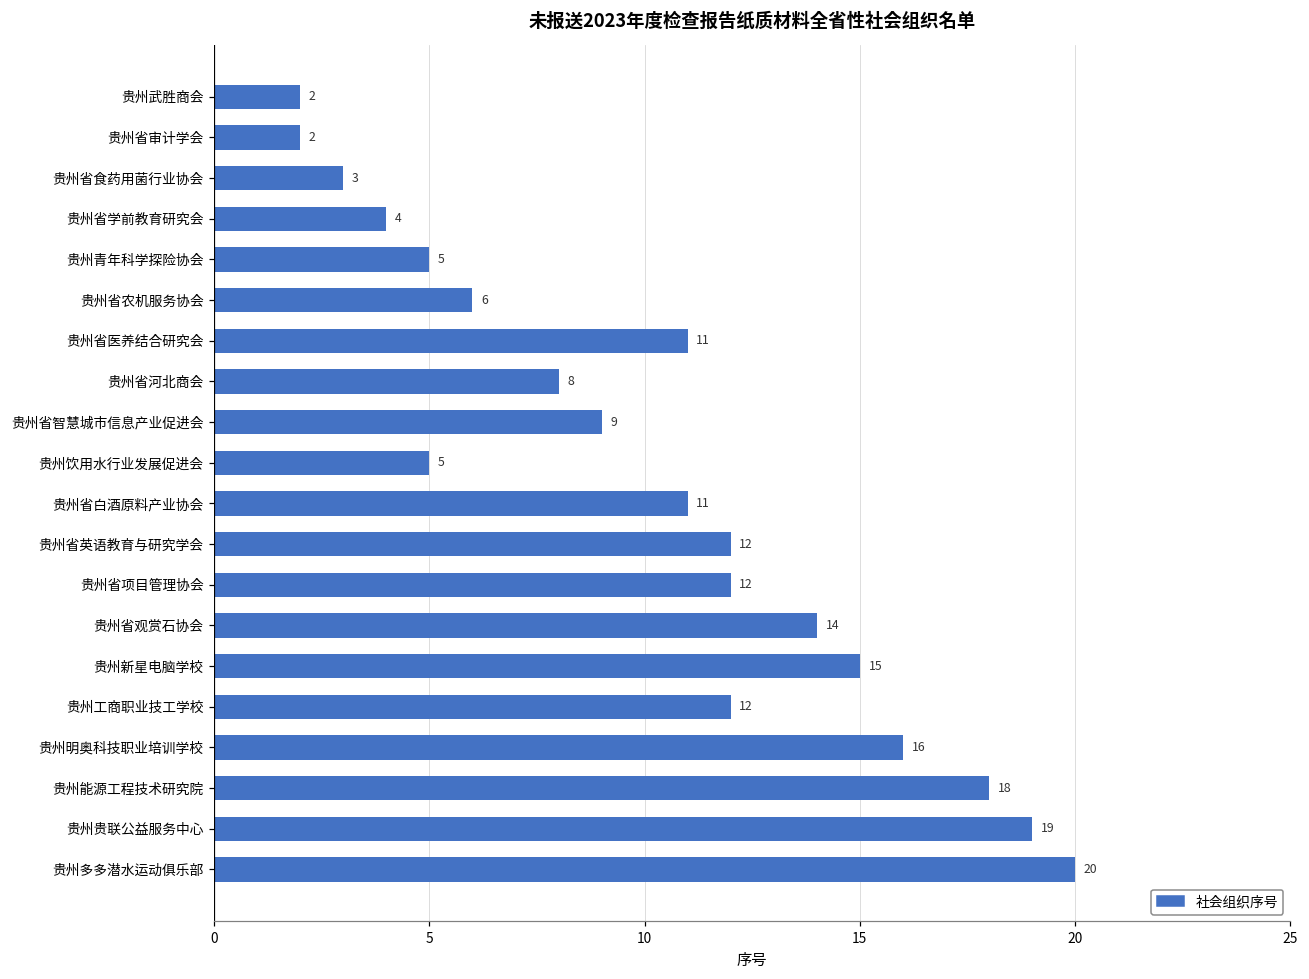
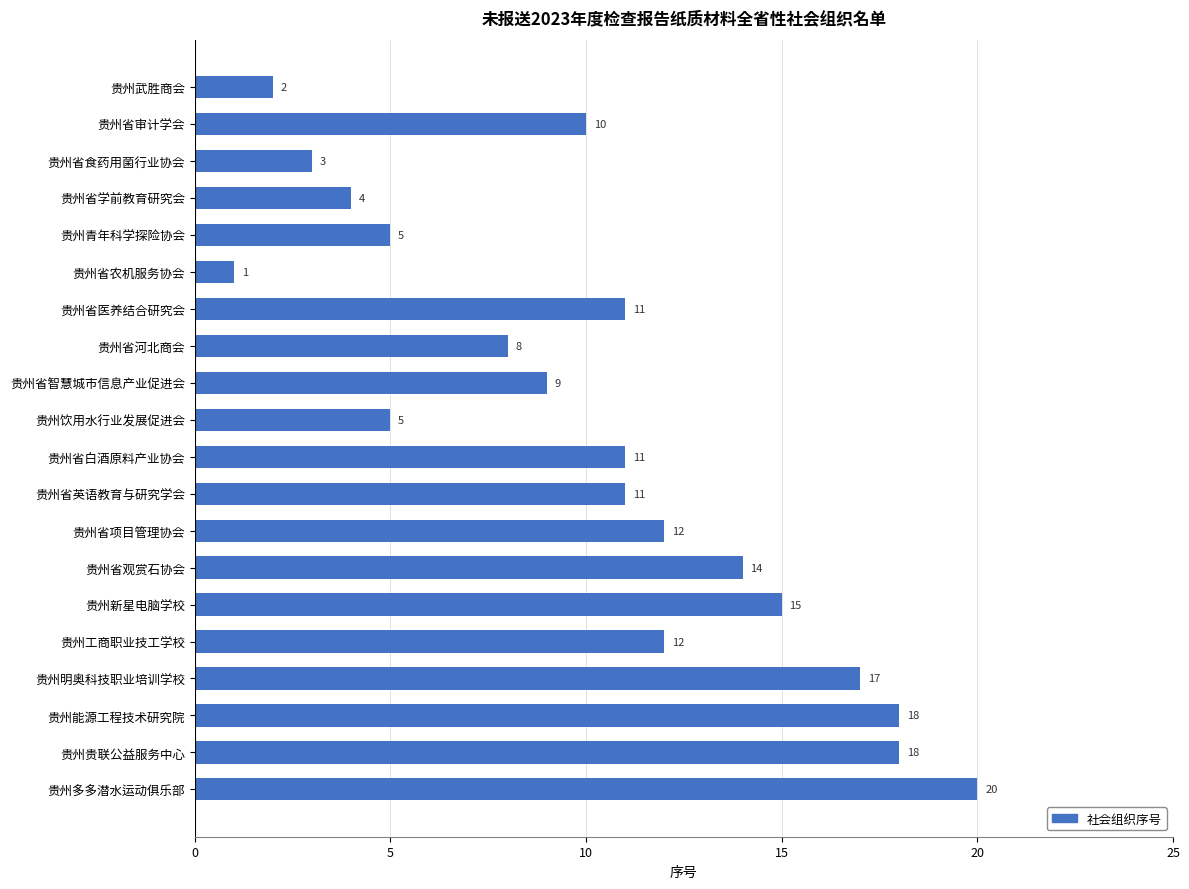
  {
    "贵州武胜商会": 2,
-   "贵州省审计学会": 2,
+   "贵州省审计学会": 10,
    "贵州省食药用菌行业协会": 3,
    "贵州省学前教育研究会": 4,
    "贵州青年科学探险协会": 5,
-   "贵州省农机服务协会": 6,
+   "贵州省农机服务协会": 1,
    "贵州省医养结合研究会": 11,
    "贵州省河北商会": 8,
    "贵州省智慧城市信息产业促进会": 9,
    "贵州饮用水行业发展促进会": 5,
    "贵州省白酒原料产业协会": 11,
-   "贵州省英语教育与研究学会": 12,
+   "贵州省英语教育与研究学会": 11,
    "贵州省项目管理协会": 12,
    "贵州省观赏石协会": 14,
    "贵州新星电脑学校": 15,
    "贵州工商职业技工学校": 12,
-   "贵州明奥科技职业培训学校": 16,
+   "贵州明奥科技职业培训学校": 17,
    "贵州能源工程技术研究院": 18,
-   "贵州贵联公益服务中心": 19,
+   "贵州贵联公益服务中心": 18,
    "贵州多多潜水运动俱乐部": 20
  }
